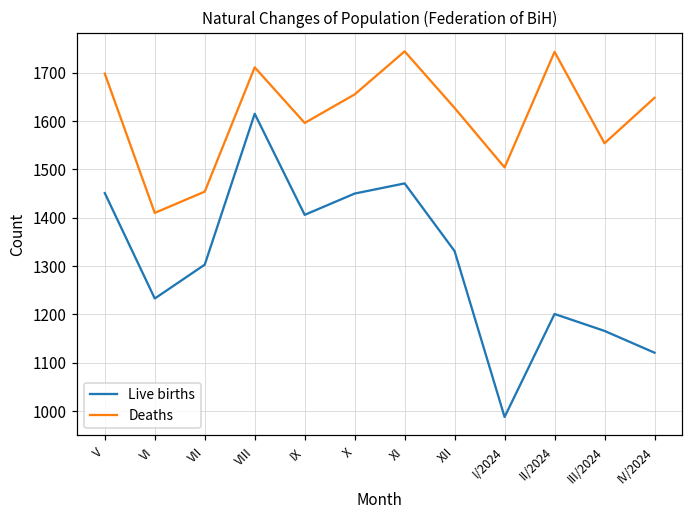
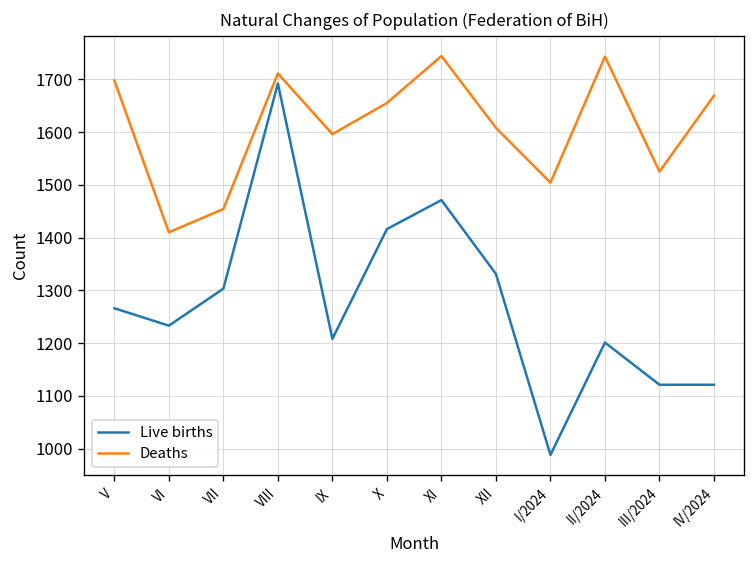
  {
    "Live births": {
-     "V": 1450,
+     "V": 1270,
      "VI": 1230,
      "VII": 1300,
-     "VIII": 1620,
-     "IX": 1410,
-     "X": 1450,
+     "VIII": 1690,
+     "IX": 1210,
+     "X": 1420,
      "XI": 1470,
      "XII": 1330,
      "I/2024": 990,
      "II/2024": 1200,
-     "III/2024": 1170,
+     "III/2024": 1120,
      "IV/2024": 1120
    },
    "Deaths": {
      "V": 1700,
      "VI": 1410,
      "VII": 1450,
      "VIII": 1710,
      "IX": 1600,
      "X": 1660,
      "XI": 1740,
-     "XII": 1630,
+     "XII": 1610,
      "I/2024": 1500,
      "II/2024": 1740,
-     "III/2024": 1550,
-     "IV/2024": 1650
+     "III/2024": 1530,
+     "IV/2024": 1670
    }
  }
